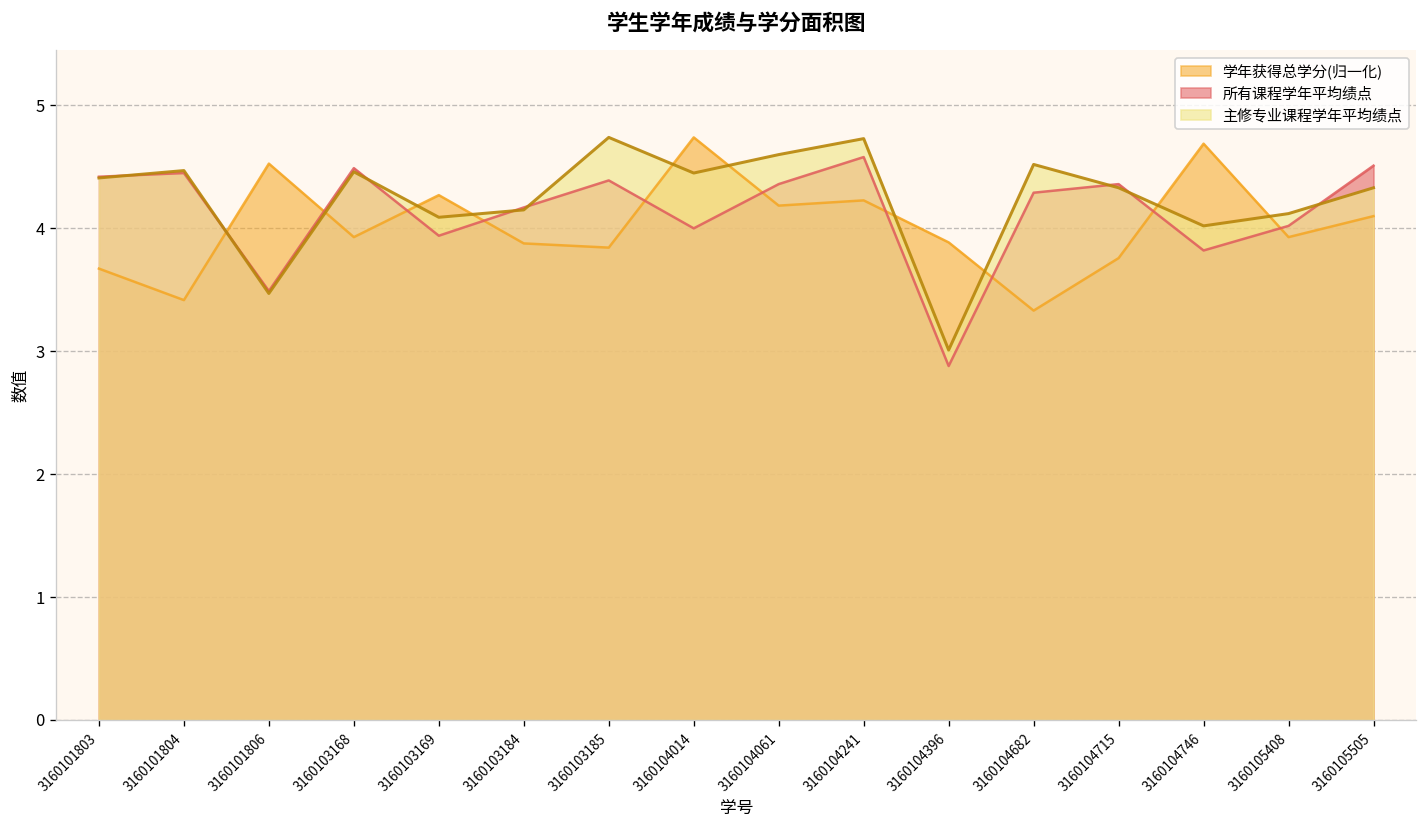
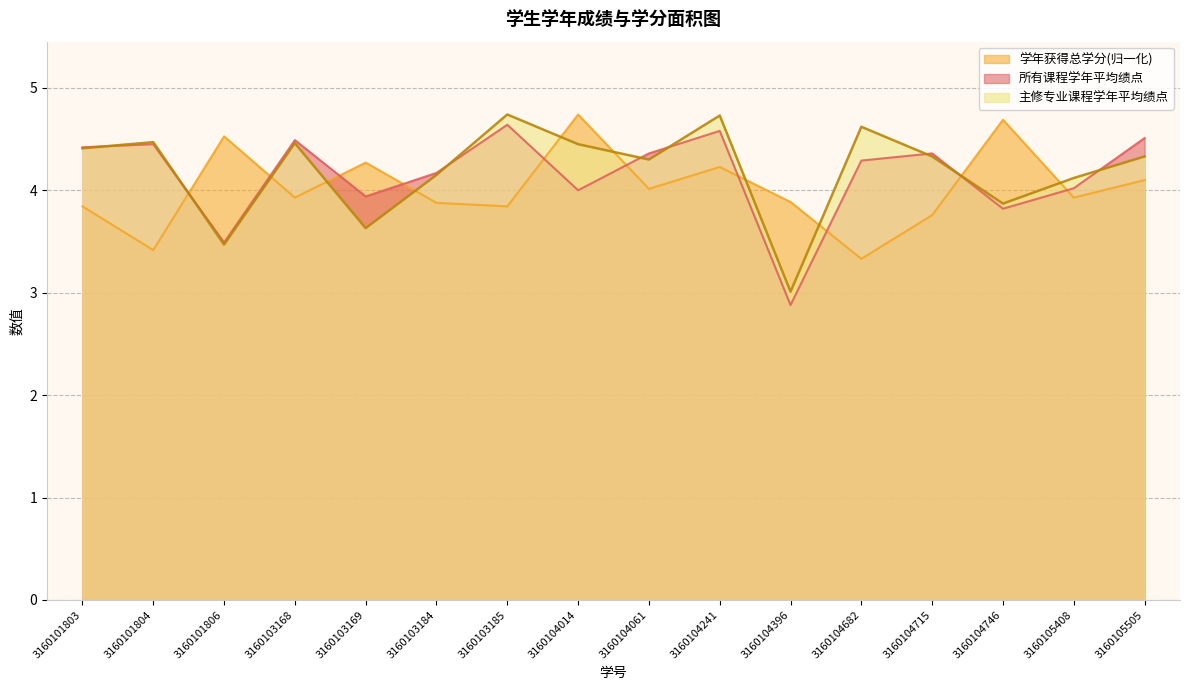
  {
    "学年获得总学分(归一化)": {
-     "3160101803": 3.67,
+     "3160101803": 3.84,
      "3160101804": 3.42,
      "3160101806": 4.53,
      "3160103168": 3.93,
      "3160103169": 4.27,
      "3160103184": 3.88,
      "3160103185": 3.84,
      "3160104014": 4.74,
-     "3160104061": 4.18,
+     "3160104061": 4.01,
      "3160104241": 4.23,
      "3160104396": 3.89,
      "3160104682": 3.33,
      "3160104715": 3.76,
      "3160104746": 4.69,
      "3160105408": 3.93,
      "3160105505": 4.10
    },
    "所有课程学年平均绩点": {
      "3160103168": 4.49,
      "3160103169": 3.94,
-     "3160103185": 4.39,
+     "3160103185": 4.64,
      "3160104014": 4.00,
      "3160104061": 4.36,
      "3160104241": 4.58,
      "3160104396": 2.88,
      "3160104682": 4.29,
      "3160104715": 4.36,
      "3160104746": 3.82,
      "3160105408": 4.02,
      "3160105505": 4.51
    },
    "主修专业课程学年平均绩点": {
      "3160103168": 4.46,
-     "3160103169": 4.09,
+     "3160103169": 3.63,
      "3160103185": 4.74,
      "3160104014": 4.45,
-     "3160104061": 4.6,
+     "3160104061": 4.3,
      "3160104241": 4.73,
      "3160104396": 3.01,
-     "3160104682": 4.52,
+     "3160104682": 4.62,
      "3160104715": 4.33,
-     "3160104746": 4.02,
+     "3160104746": 3.87,
      "3160105408": 4.12,
      "3160105505": 4.33
    }
  }
